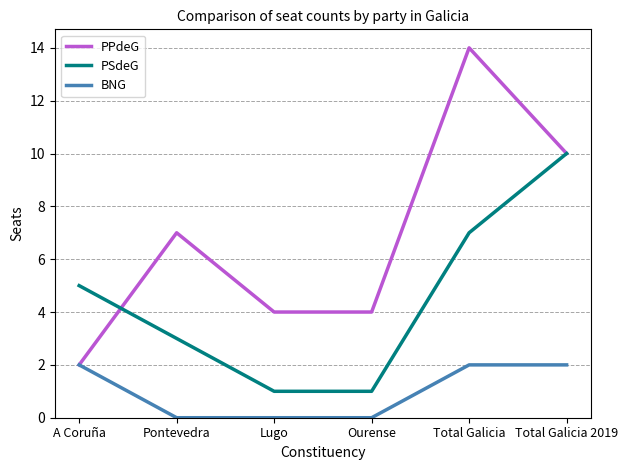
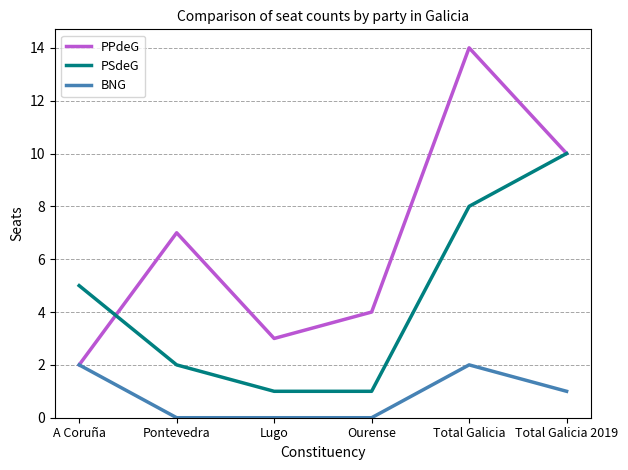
  {
    "PPdeG": {
      "Pontevedra": 7,
-     "Lugo": 4,
+     "Lugo": 3,
      "Ourense": 4,
      "Total Galicia": 14
    },
    "PSdeG": {
      "A Coruña": 5,
-     "Pontevedra": 3,
+     "Pontevedra": 2,
      "Lugo": 1,
      "Ourense": 1,
-     "Total Galicia": 7
+     "Total Galicia": 8
    },
    "BNG": {
      "Pontevedra": 0,
      "Lugo": 0,
      "Ourense": 0,
      "Total Galicia": 2,
-     "Total Galicia 2019": 2
+     "Total Galicia 2019": 1
    }
  }
